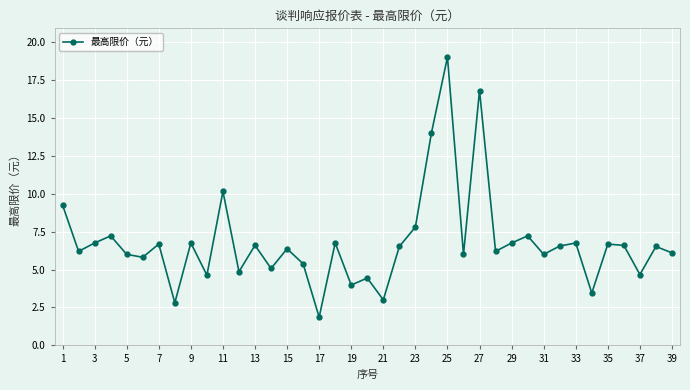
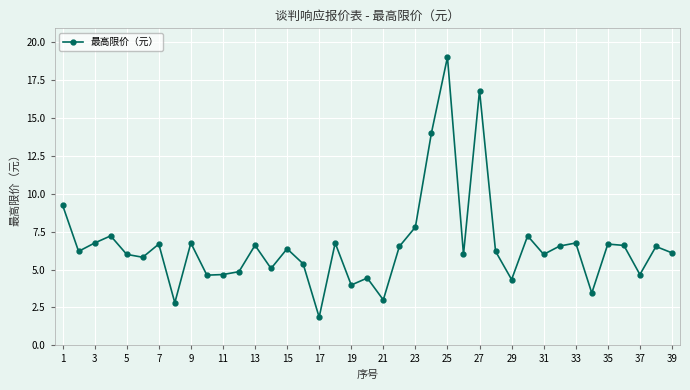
  {
    "1": 9.3,
    "3": 6.8,
    "5": 6.0,
    "7": 6.7,
    "9": 6.8,
-   "11": 10.2,
+   "11": 4.7,
    "13": 6.6,
    "15": 6.4,
    "17": 1.9,
    "19": 4.0,
    "21": 3.0,
    "23": 7.8,
    "25": 19.0,
    "27": 16.8,
-   "29": 6.8,
+   "29": 4.3,
    "31": 6.0,
    "33": 6.8,
    "35": 6.7,
    "37": 4.7,
    "39": 6.1
  }
